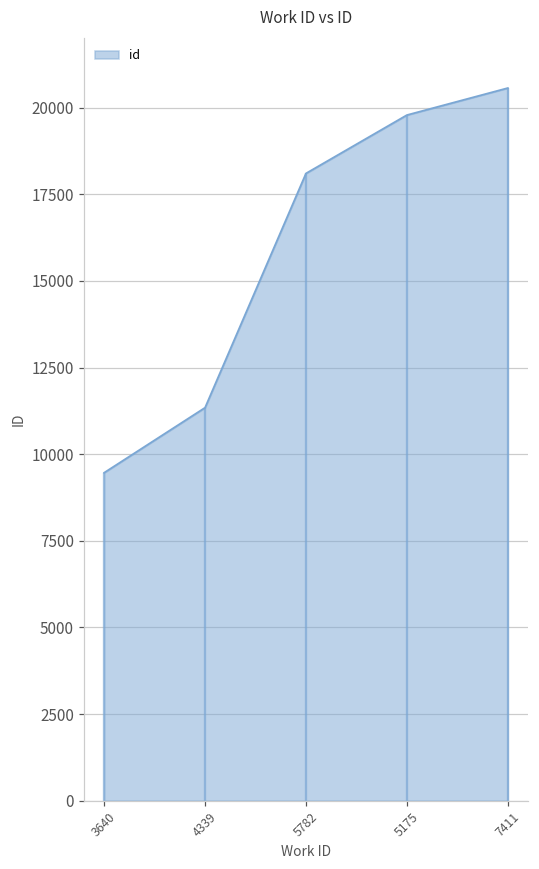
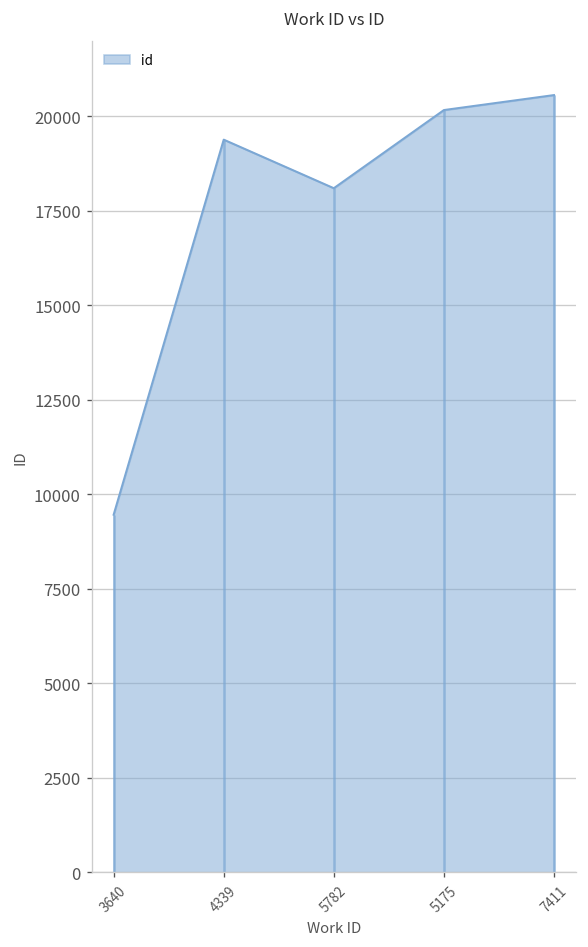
  {
    "3640": 9500,
-   "4339": 11300,
+   "4339": 19400,
    "5782": 18100,
-   "5175": 19800,
+   "5175": 20200,
    "7411": 20600
  }
